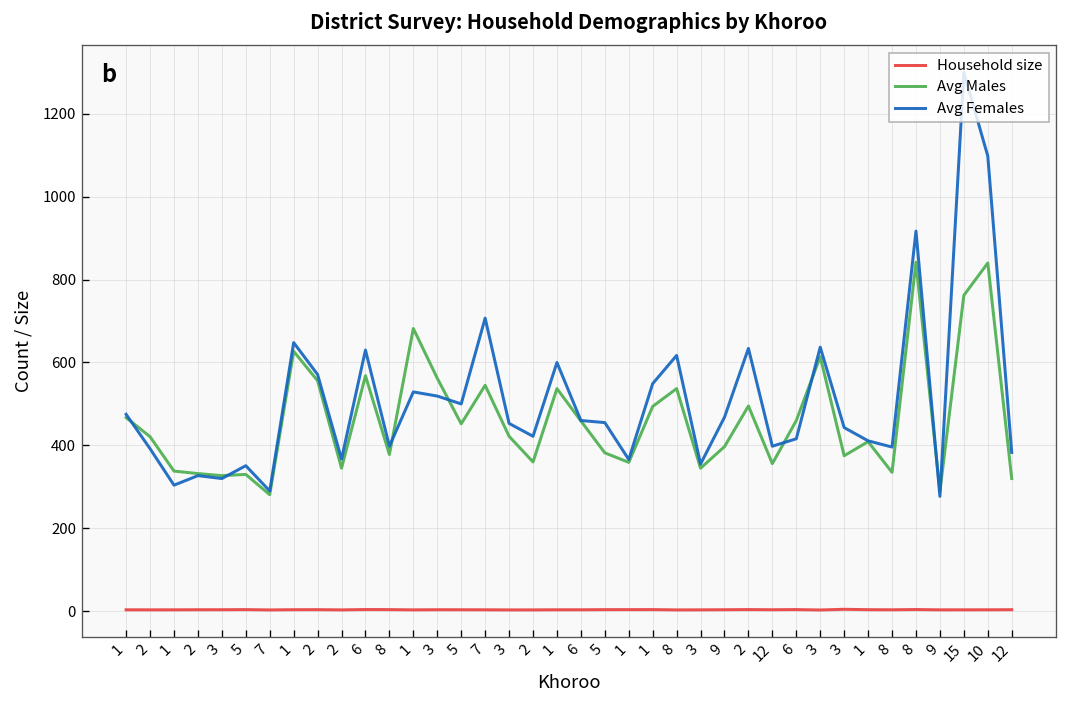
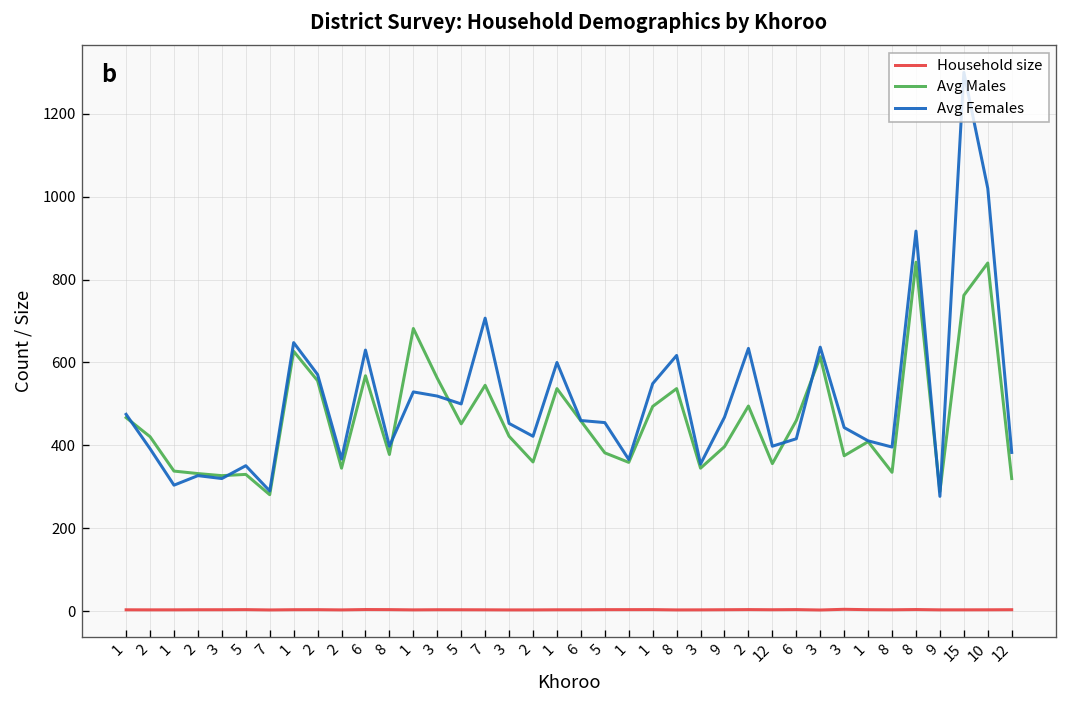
  {
    "Household size": {
      "15": 0,
      "10": 0
    },
    "Avg Males": {
      "15": 760,
      "10": 840
    },
    "Avg Females": {
-     "10": 1100
+     "10": 1020
    }
  }
